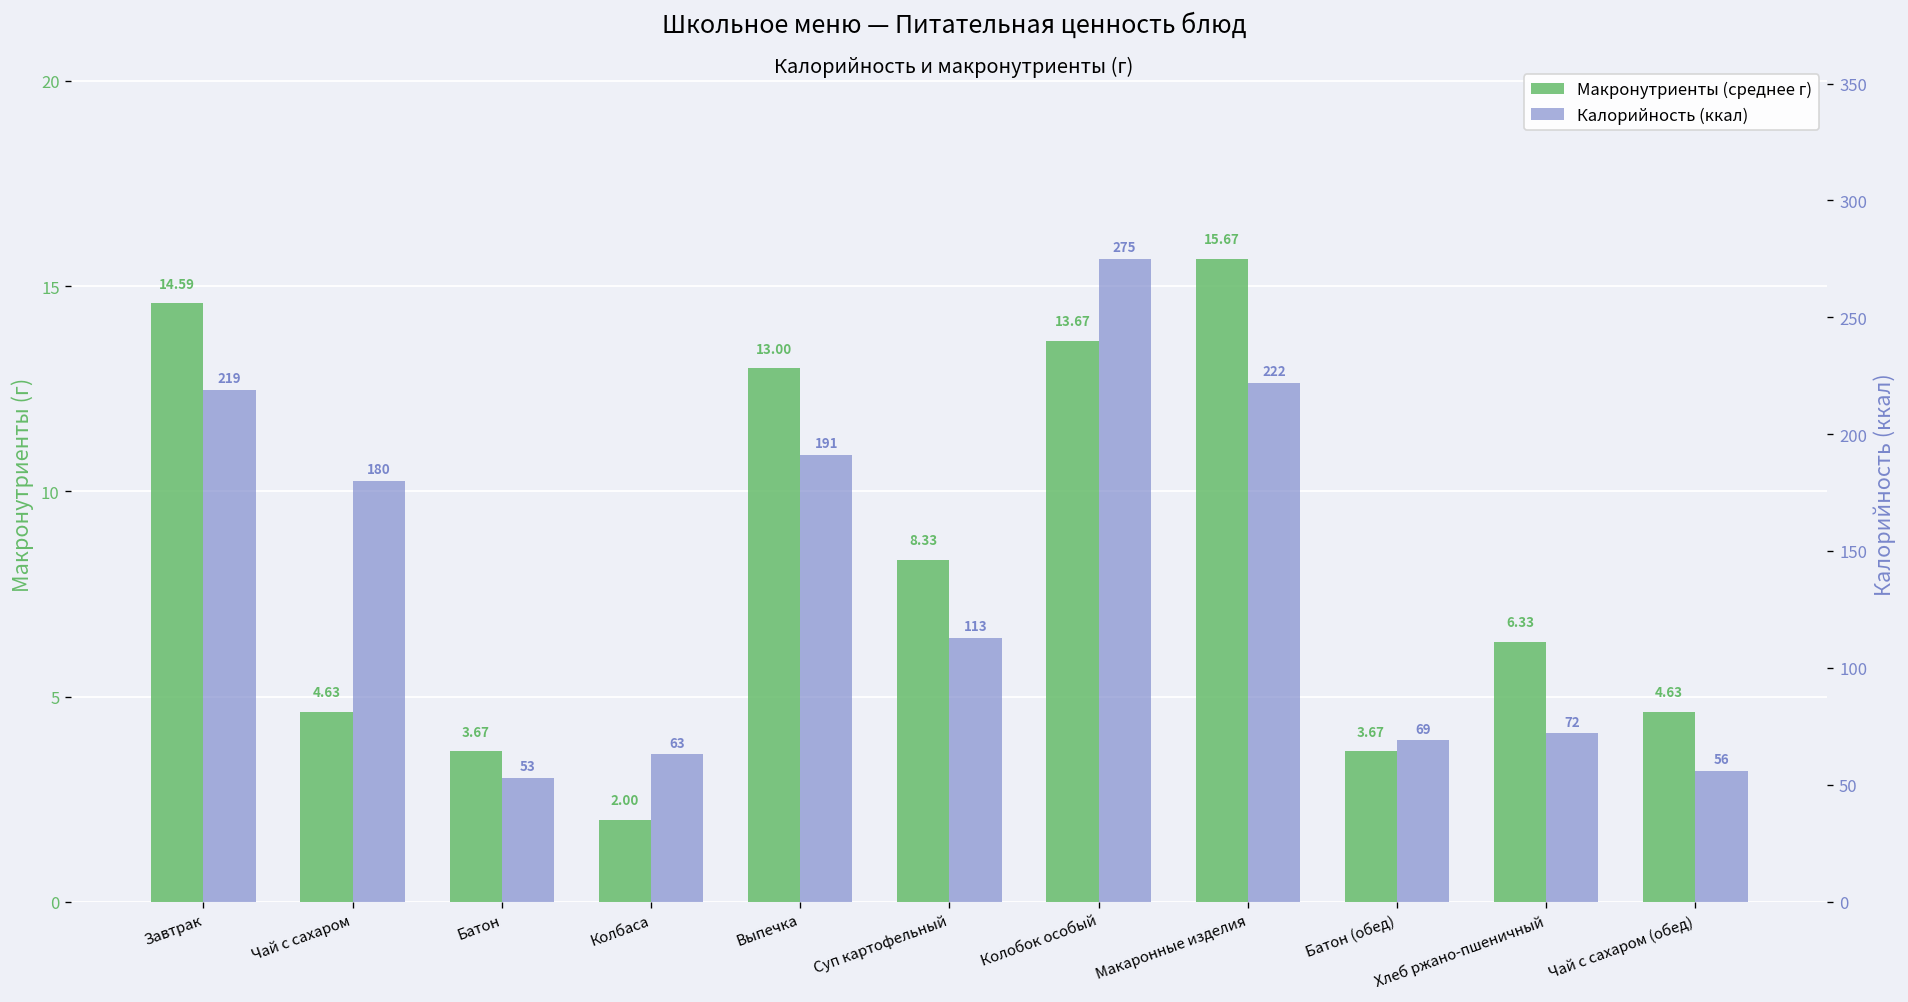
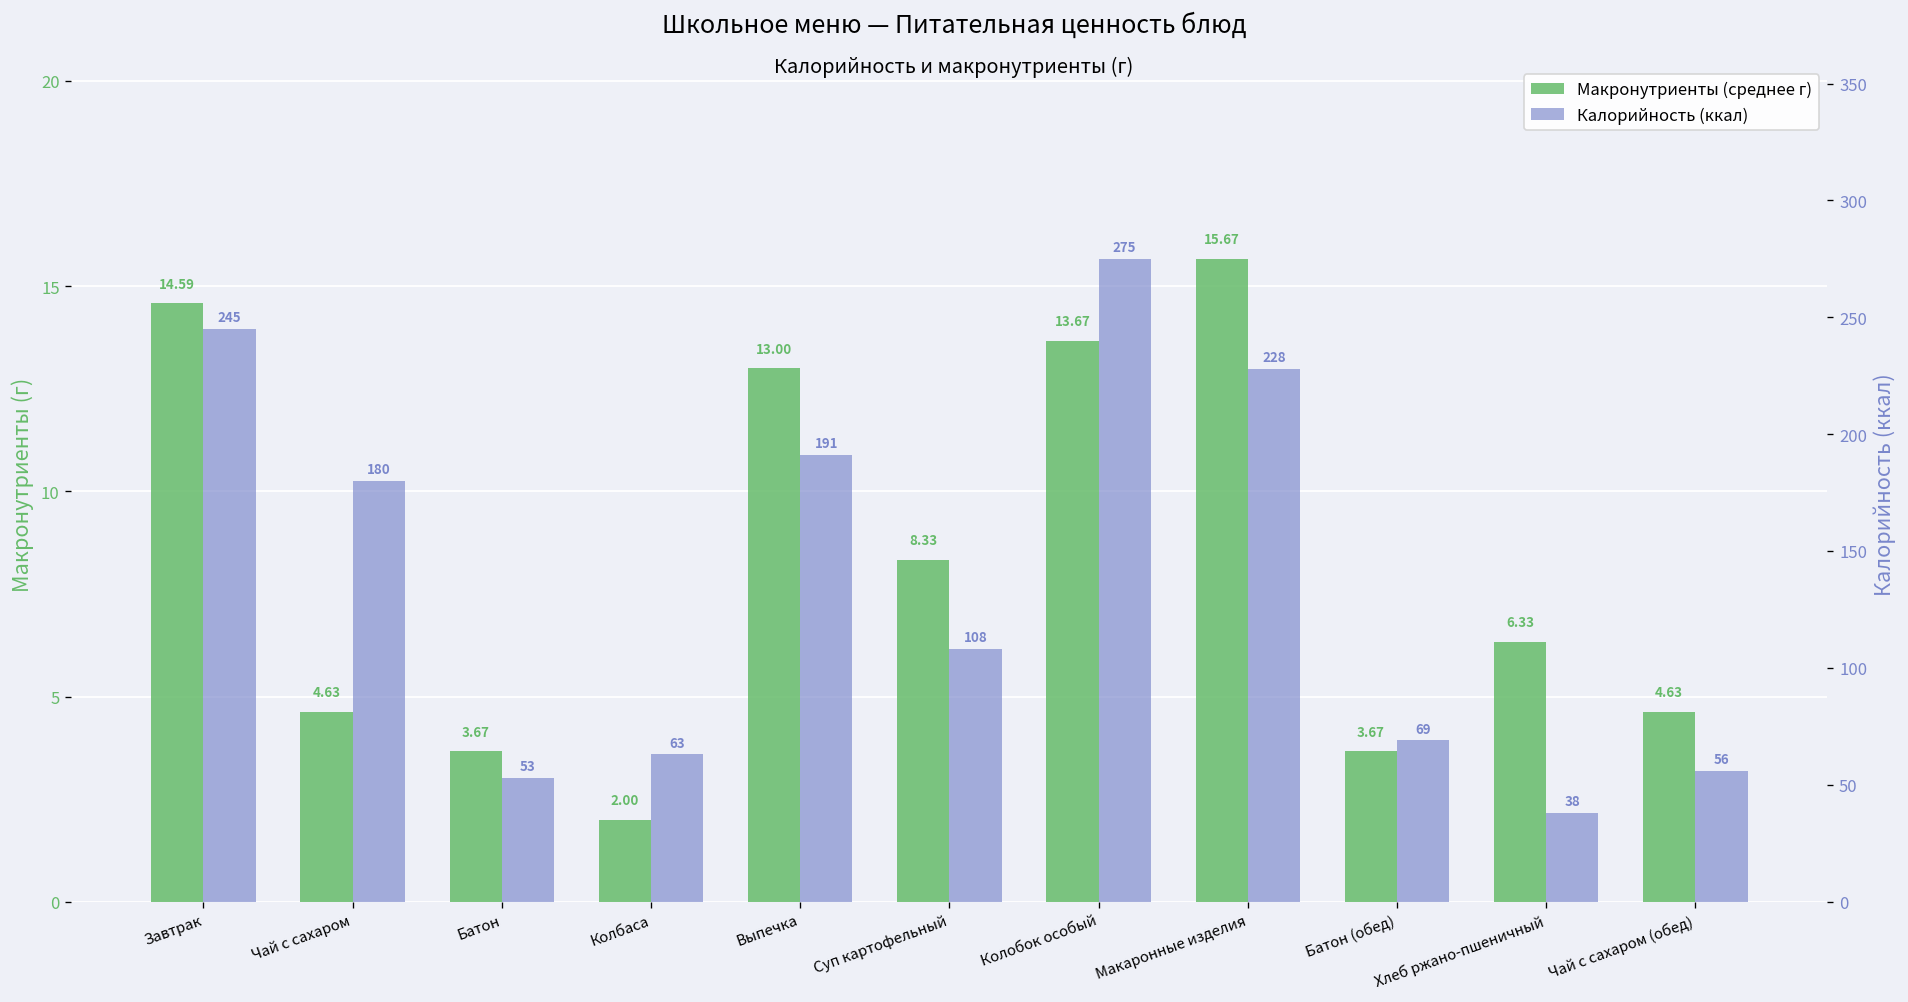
  {
    "Макронутриенты (среднее г)": {
      "Завтрак": 14.59,
      "Чай с сахаром": 4.63,
      "Батон": 3.67,
      "Колбаса": 2.00,
      "Выпечка": 13.00,
      "Суп картофельный": 8.33,
      "Колобок особый": 13.67,
      "Макаронные изделия": 15.67,
      "Батон (обед)": 3.67,
      "Хлеб ржано-пшеничный": 6.33,
      "Чай с сахаром (обед)": 4.63
    },
    "Калорийность (ккал)": {
-     "Завтрак": 219,
+     "Завтрак": 245,
      "Чай с сахаром": 180,
      "Батон": 53,
      "Колбаса": 63,
      "Выпечка": 191,
-     "Суп картофельный": 113,
+     "Суп картофельный": 108,
      "Колобок особый": 275,
-     "Макаронные изделия": 222,
+     "Макаронные изделия": 228,
      "Батон (обед)": 69,
-     "Хлеб ржано-пшеничный": 72,
+     "Хлеб ржано-пшеничный": 38,
      "Чай с сахаром (обед)": 56
    }
  }
